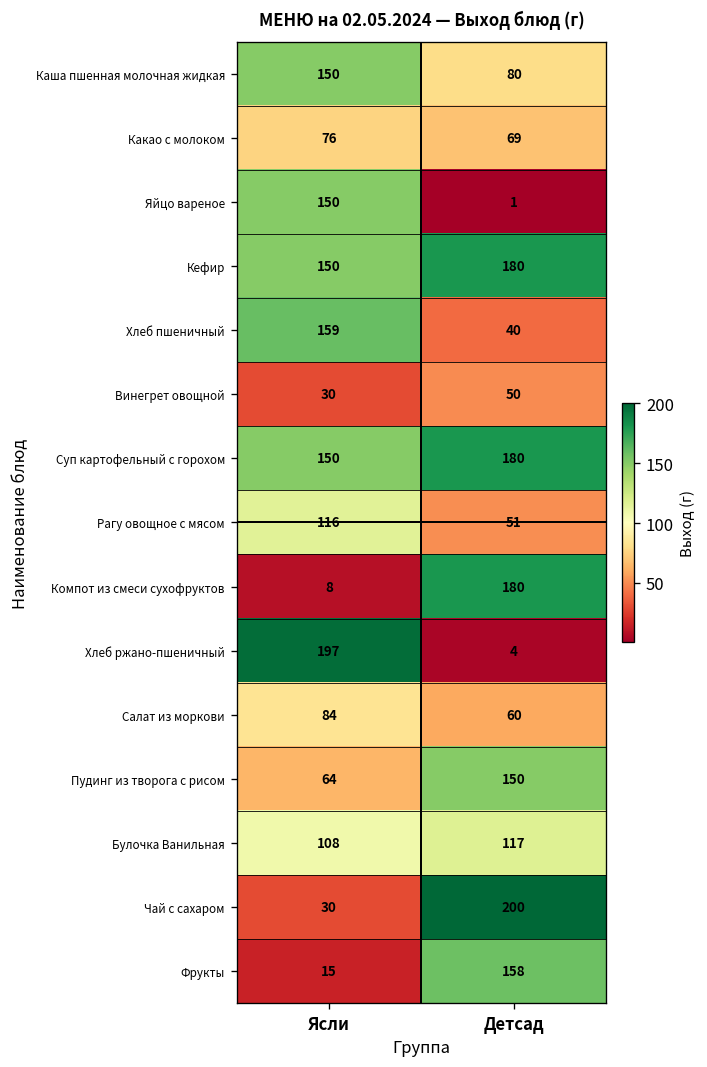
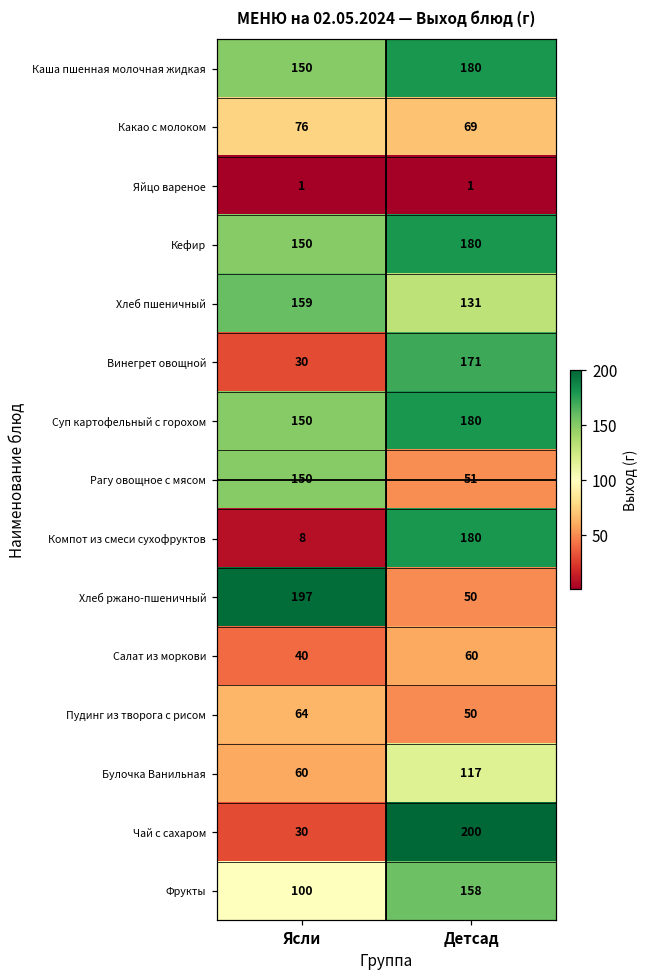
  {
    "Каша пшенная молочная жидкая": {
      "Ясли": 150,
-     "Детсад": 80
+     "Детсад": 180
    },
    "Какао с молоком": {
      "Ясли": 76,
      "Детсад": 69
    },
    "Яйцо вареное": {
-     "Ясли": 150,
+     "Ясли": 1,
      "Детсад": 1
    },
    "Кефир": {
      "Ясли": 150,
      "Детсад": 180
    },
    "Хлеб пшеничный": {
      "Ясли": 159,
-     "Детсад": 40
+     "Детсад": 131
    },
    "Винегрет овощной": {
      "Ясли": 30,
-     "Детсад": 50
+     "Детсад": 171
    },
    "Суп картофельный с горохом": {
      "Ясли": 150,
      "Детсад": 180
    },
    "Рагу овощное с мясом": {
-     "Ясли": 116,
+     "Ясли": 150,
      "Детсад": 51
    },
    "Компот из смеси сухофруктов": {
      "Ясли": 8,
      "Детсад": 180
    },
    "Хлеб ржано-пшеничный": {
      "Ясли": 197,
-     "Детсад": 4
+     "Детсад": 50
    },
    "Салат из моркови": {
-     "Ясли": 84,
+     "Ясли": 40,
      "Детсад": 60
    },
    "Пудинг из творога с рисом": {
      "Ясли": 64,
-     "Детсад": 150
+     "Детсад": 50
    },
    "Булочка Ванильная": {
-     "Ясли": 108,
+     "Ясли": 60,
      "Детсад": 117
    },
    "Чай с сахаром": {
      "Ясли": 30,
      "Детсад": 200
    },
    "Фрукты": {
-     "Ясли": 15,
+     "Ясли": 100,
      "Детсад": 158
    }
  }
